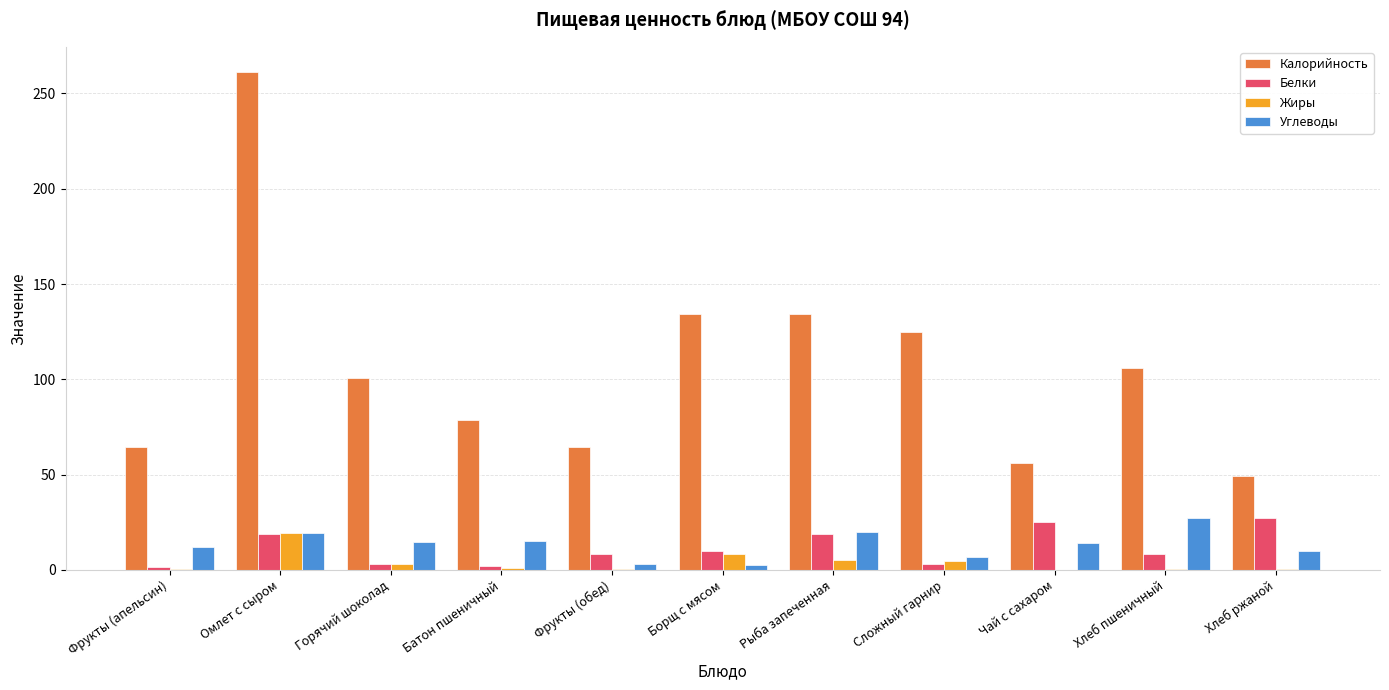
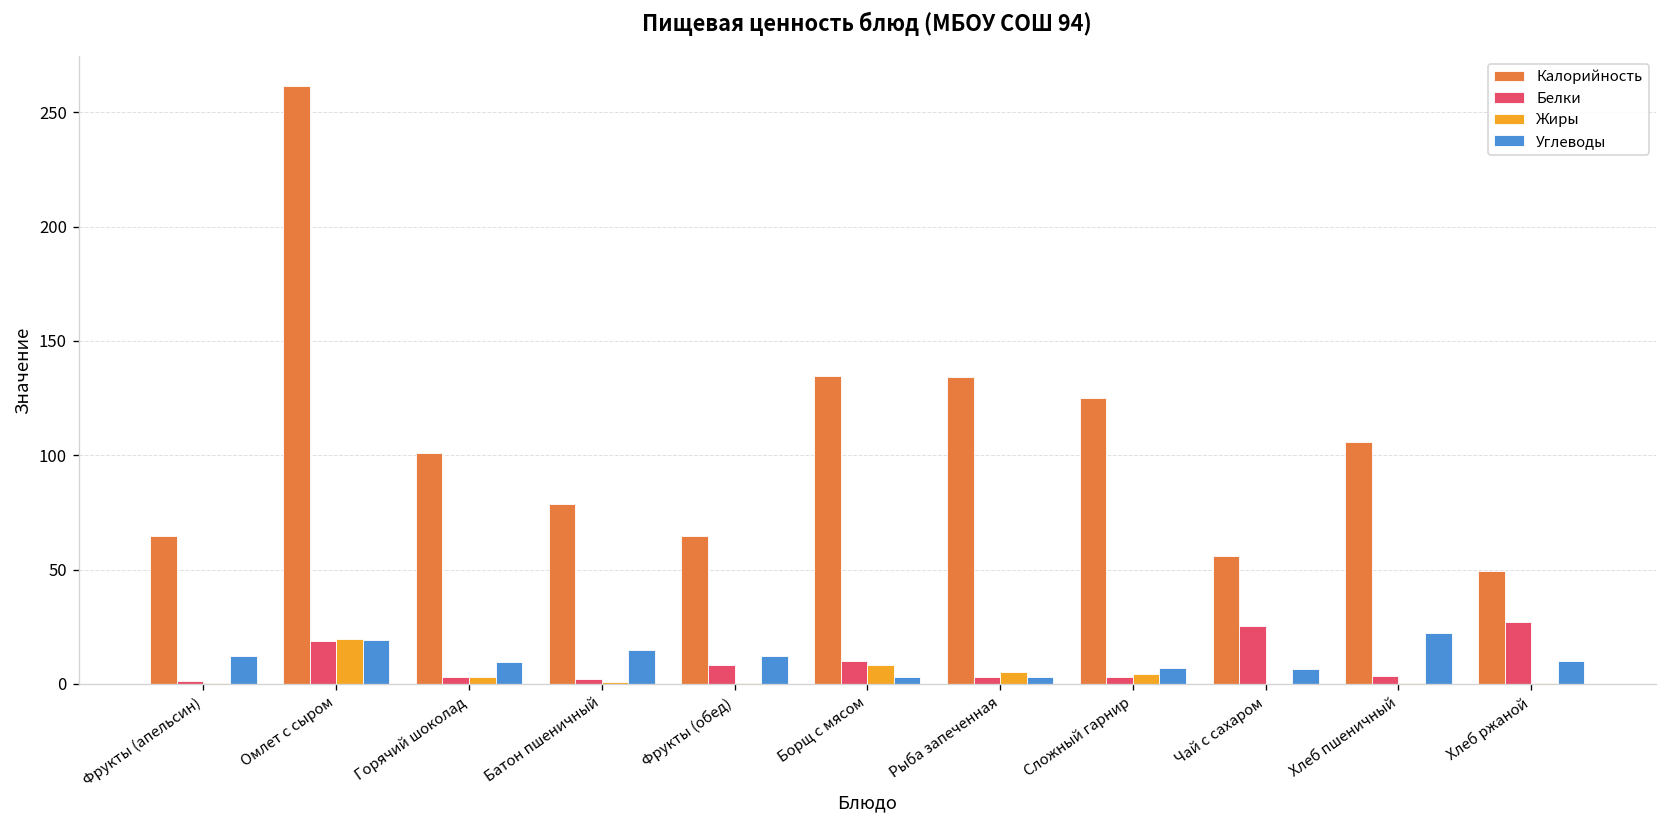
  {
    "Белки": {
      "Фрукты (апельсин)": 1,
      "Омлет с сыром": 19,
      "Горячий шоколад": 3,
      "Батон пшеничный": 2,
      "Фрукты (обед)": 8,
      "Борщ с мясом": 10,
-     "Рыба запеченная": 19,
+     "Рыба запеченная": 3,
      "Сложный гарнир": 3,
      "Чай с сахаром": 25,
-     "Хлеб пшеничный": 8,
+     "Хлеб пшеничный": 3,
      "Хлеб ржаной": 27
    },
    "Углеводы": {
      "Фрукты (апельсин)": 12,
      "Омлет с сыром": 19,
-     "Горячий шоколад": 15,
+     "Горячий шоколад": 10,
      "Батон пшеничный": 15,
-     "Фрукты (обед)": 3,
+     "Фрукты (обед)": 12,
      "Борщ с мясом": 3,
-     "Рыба запеченная": 20,
+     "Рыба запеченная": 3,
      "Сложный гарнир": 7,
-     "Чай с сахаром": 14,
-     "Хлеб пшеничный": 27,
+     "Чай с сахаром": 7,
+     "Хлеб пшеничный": 22,
      "Хлеб ржаной": 10
    }
  }
